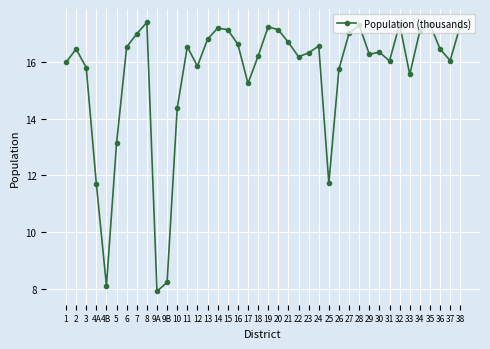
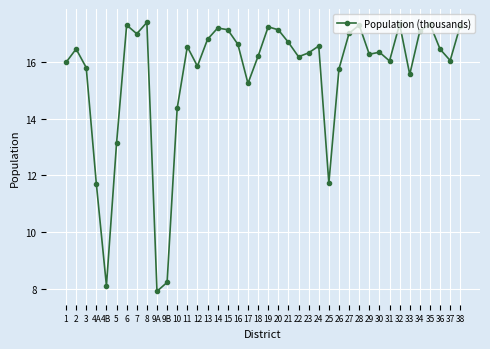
  {
    "1": 16.0,
    "2": 16.5,
    "3": 15.8,
    "4A": 11.7,
    "4B": 8.1,
    "5": 13.1,
-   "6": 16.5,
+   "6": 17.3,
    "7": 17.0,
    "8": 17.4,
    "9A": 7.9,
    "9B": 8.2,
    "10": 14.4,
    "11": 16.5,
    "12": 15.8,
    "13": 16.8,
    "14": 17.2,
    "15": 17.1,
    "16": 16.6,
    "17": 15.2,
    "18": 16.2,
    "19": 17.2,
    "20": 17.1,
    "21": 16.7,
    "22": 16.2,
    "23": 16.3,
    "24": 16.6,
    "25": 11.7,
    "26": 15.8,
    "27": 17.0,
    "29": 16.3,
    "30": 16.3,
    "31": 16.0,
    "33": 15.6,
    "36": 16.4,
    "37": 16.0
  }
